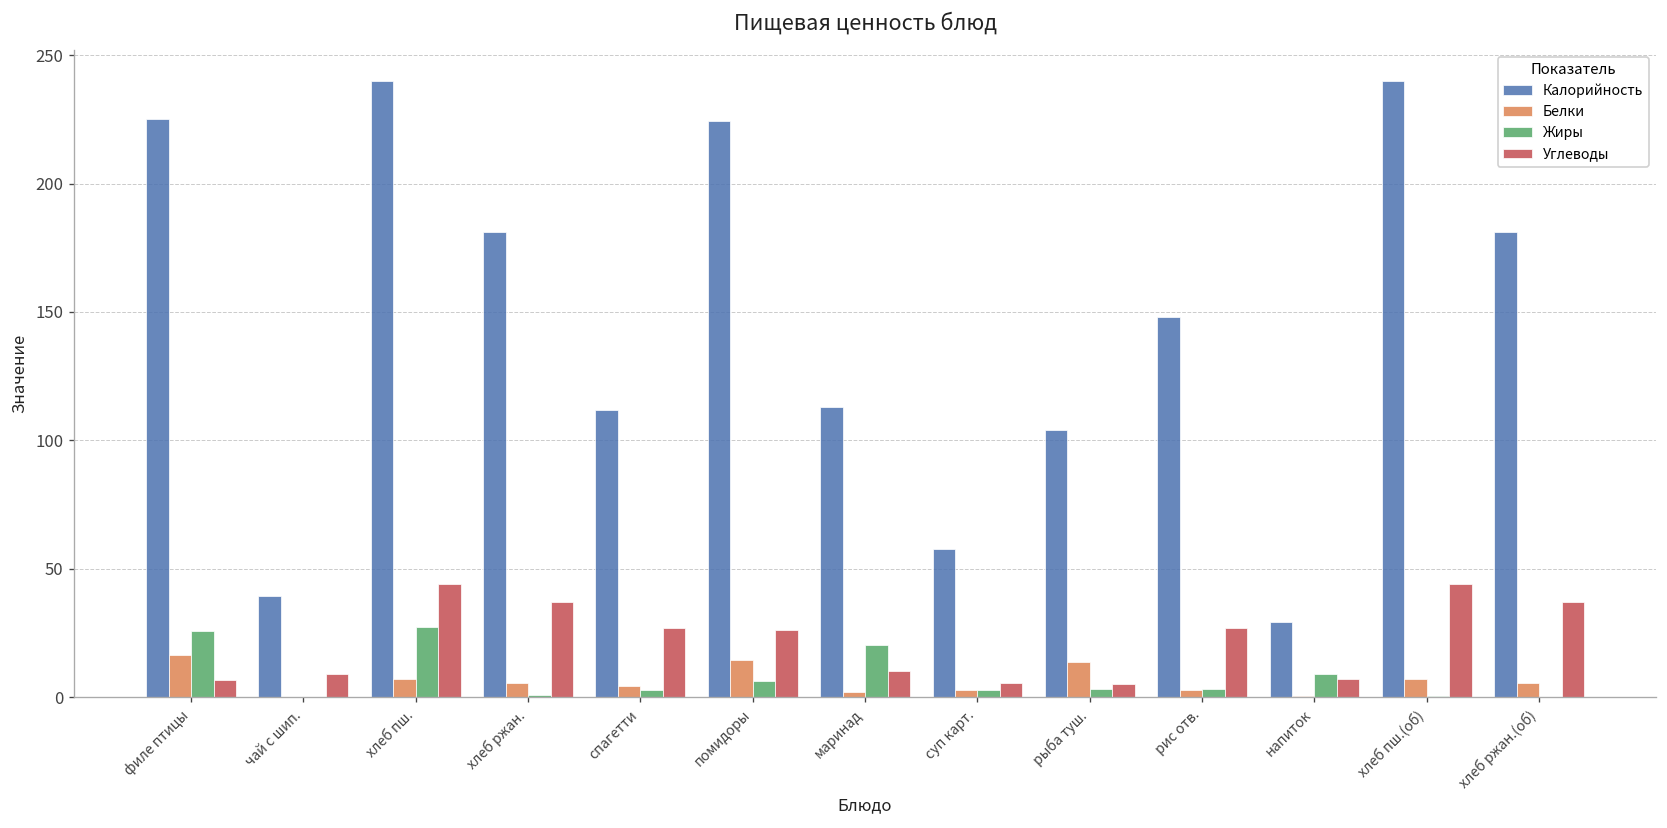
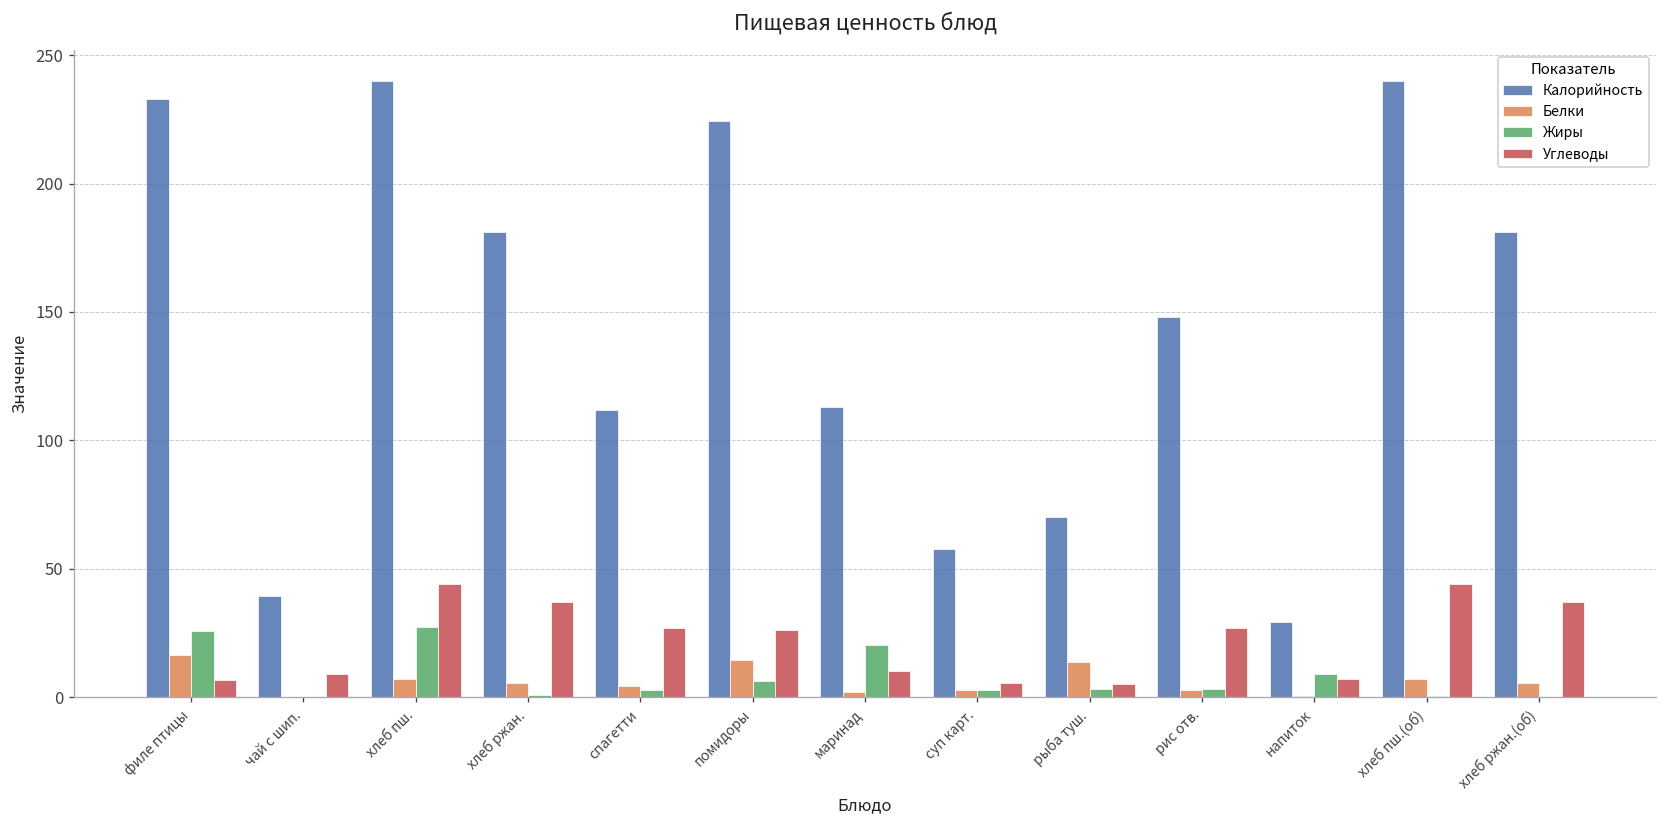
  {
    "Калорийность": {
-     "филе птицы": 225,
+     "филе птицы": 233,
      "чай с шип.": 39,
      "хлеб пш.": 240,
      "хлеб ржан.": 181,
      "спагетти": 112,
      "помидоры": 224,
      "маринад": 113,
      "суп карт.": 58,
-     "рыба туш.": 104,
+     "рыба туш.": 70,
      "рис отв.": 148,
      "напиток": 29,
      "хлеб пш.(об)": 240,
      "хлеб ржан.(об)": 181
    },
    "Жиры": {
      "филе птицы": 26,
      "хлеб пш.": 27,
      "спагетти": 3,
      "помидоры": 7,
      "маринад": 20,
      "суп карт.": 3,
      "рыба туш.": 3,
      "рис отв.": 3,
      "напиток": 9
    }
  }
